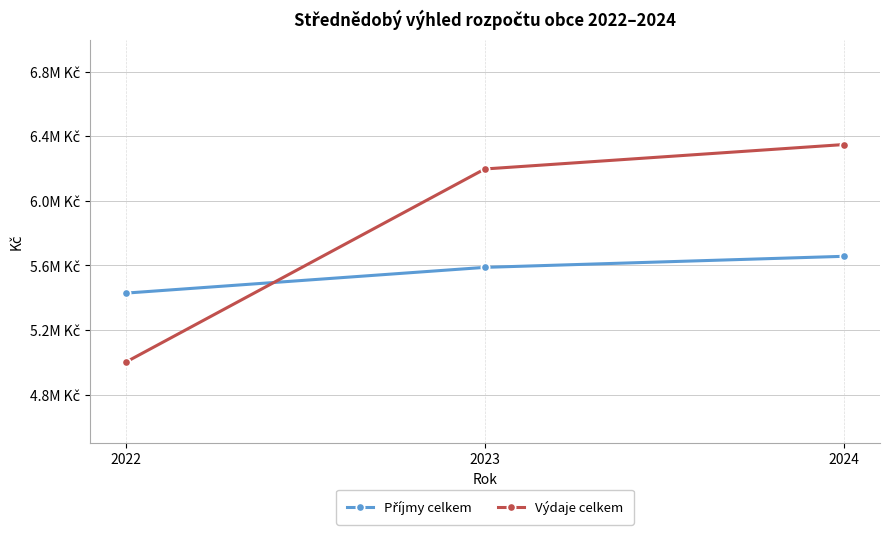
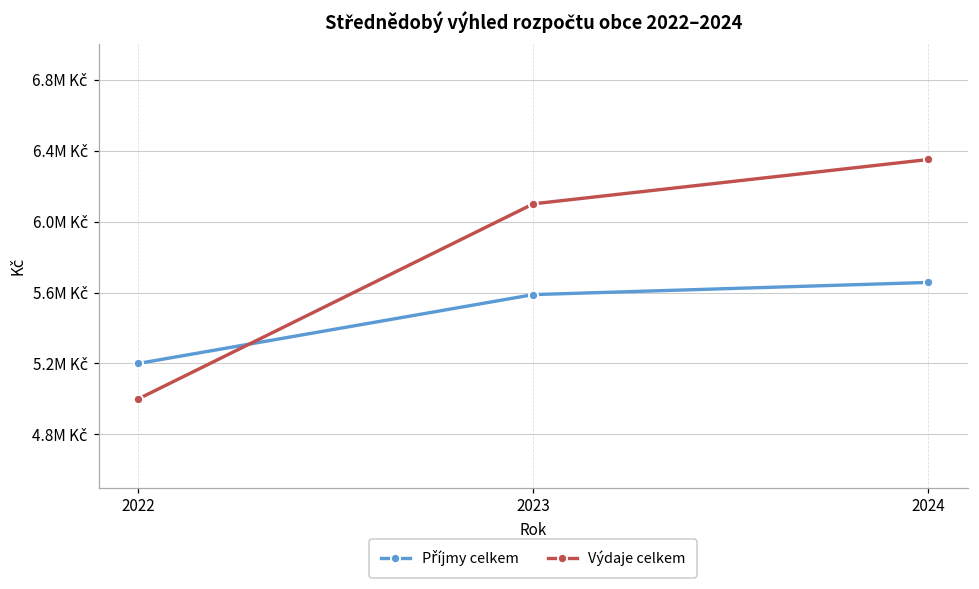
  {
    "Příjmy celkem": {
-     "2022": "5.43M Kč",
+     "2022": "5.20M Kč",
      "2023": "5.59M Kč",
      "2024": "5.66M Kč"
    },
    "Výdaje celkem": {
      "2022": "5.00M Kč",
-     "2023": "6.20M Kč",
+     "2023": "6.10M Kč",
      "2024": "6.35M Kč"
    }
  }
